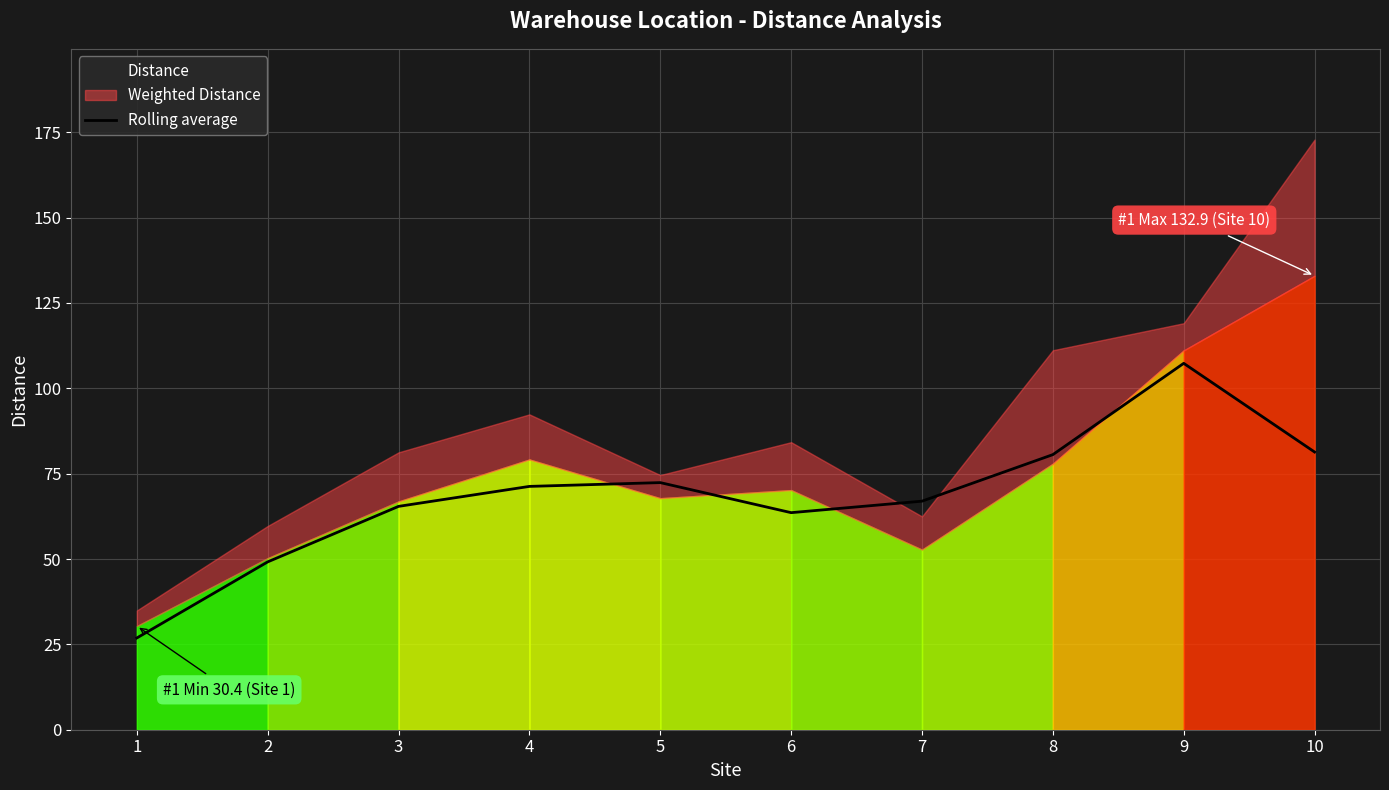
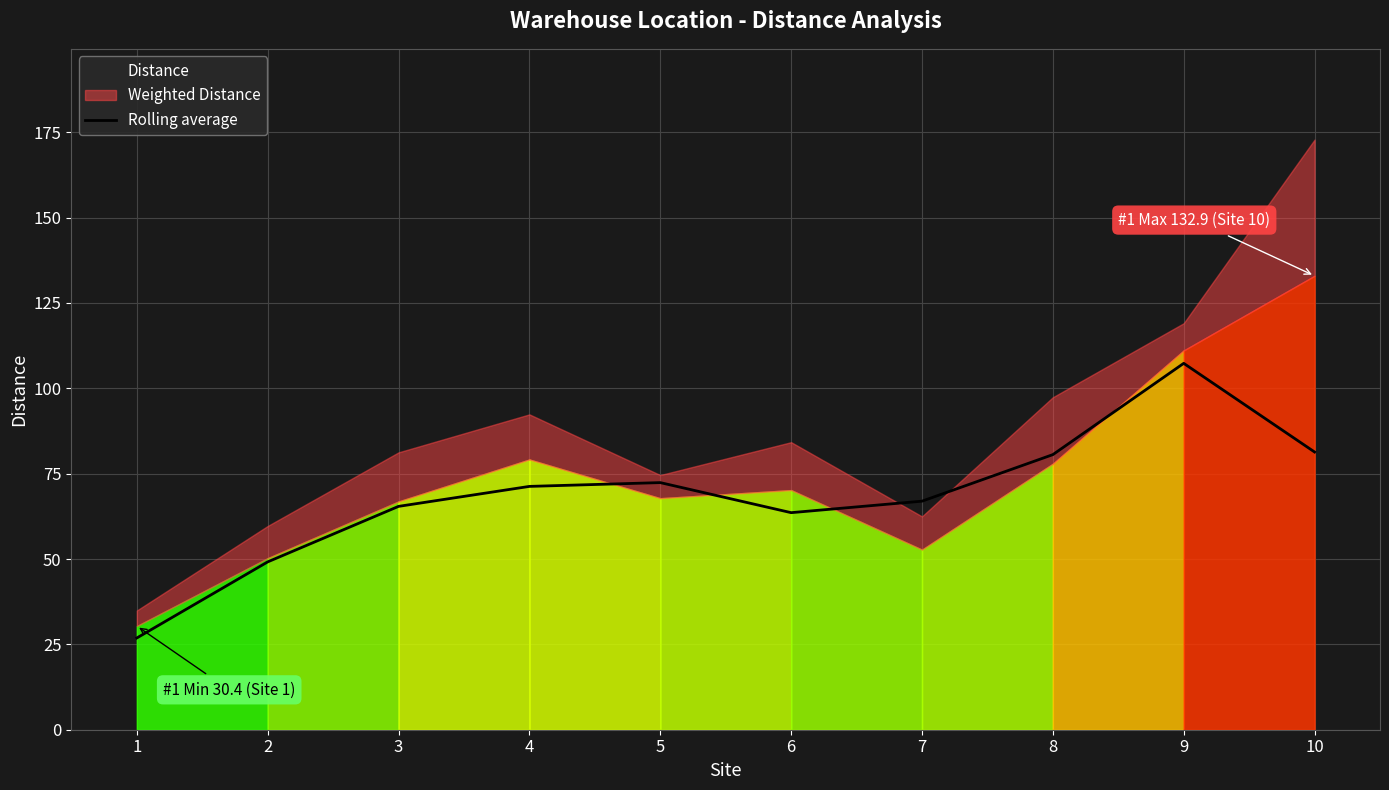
  {
    "Rolling average": {
      "2": 49,
      "3": 65,
      "4": 71,
      "5": 72,
      "6": 64,
      "7": 67,
      "8": 81,
      "9": 107,
      "10": 81
    },
    "Weighted Distance": {
      "1": 5,
      "2": 9,
      "3": 14,
      "4": 13,
      "5": 7,
      "6": 14,
      "7": 10,
-     "8": 33,
+     "8": 19,
      "9": 8,
      "10": 40
    }
  }
